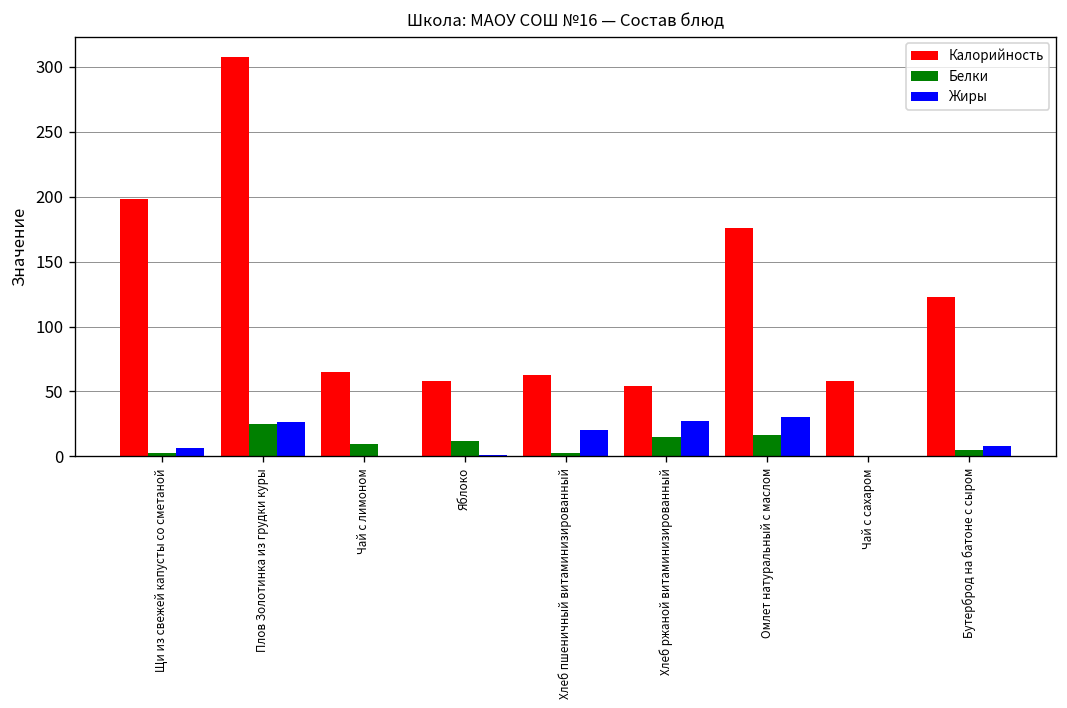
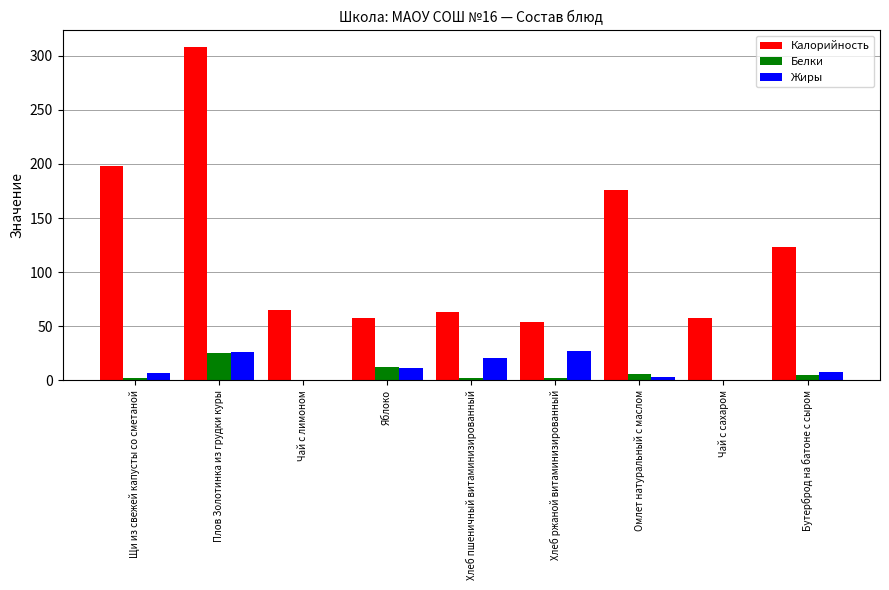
  {
    "Калорийность": {
      "Щи из свежей капусты со сметаной": 198,
      "Плов Золотинка из грудки куры": 308,
      "Чай с лимоном": 65,
      "Яблоко": 58,
      "Хлеб пшеничный витаминизированный": 63,
      "Хлеб ржаной витаминизированный": 54,
      "Омлет натуральный с маслом": 176,
      "Чай с сахаром": 58,
      "Бутерброд на батоне с сыром": 123
    },
    "Белки": {
      "Плов Золотинка из грудки куры": 25,
-     "Чай с лимоном": 10,
+     "Чай с лимоном": 0,
      "Яблоко": 12,
-     "Хлеб ржаной витаминизированный": 15,
-     "Омлет натуральный с маслом": 16,
+     "Хлеб ржаной витаминизированный": 2,
+     "Омлет натуральный с маслом": 6,
      "Бутерброд на батоне с сыром": 5
    },
    "Жиры": {
      "Щи из свежей капусты со сметаной": 6,
      "Плов Золотинка из грудки куры": 26,
-     "Яблоко": 1,
+     "Яблоко": 11,
      "Хлеб пшеничный витаминизированный": 20,
      "Хлеб ржаной витаминизированный": 27,
-     "Омлет натуральный с маслом": 30,
+     "Омлет натуральный с маслом": 3,
      "Чай с сахаром": 0,
      "Бутерброд на батоне с сыром": 8
    }
  }
